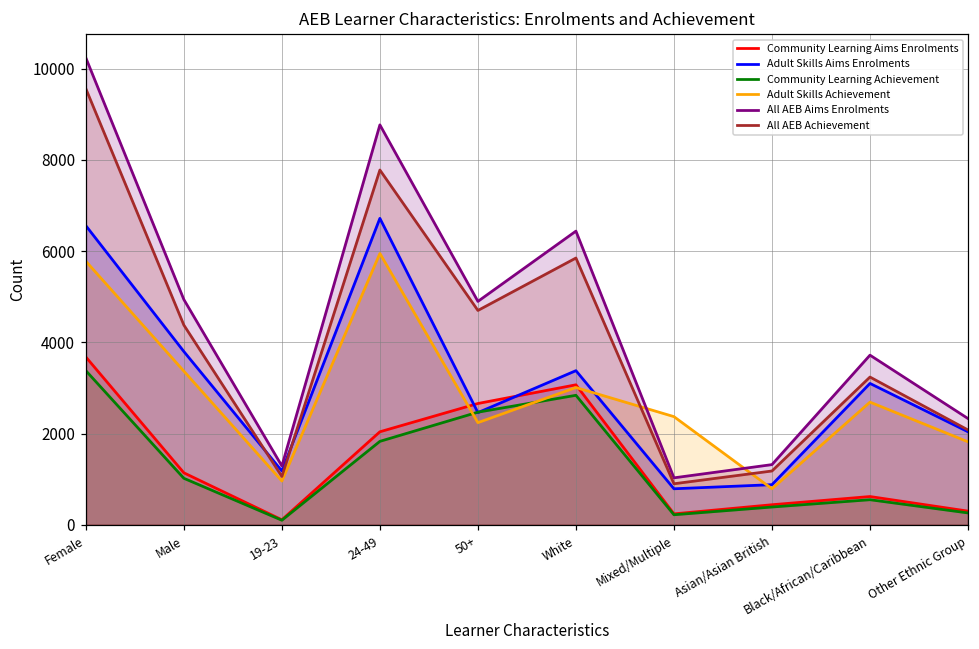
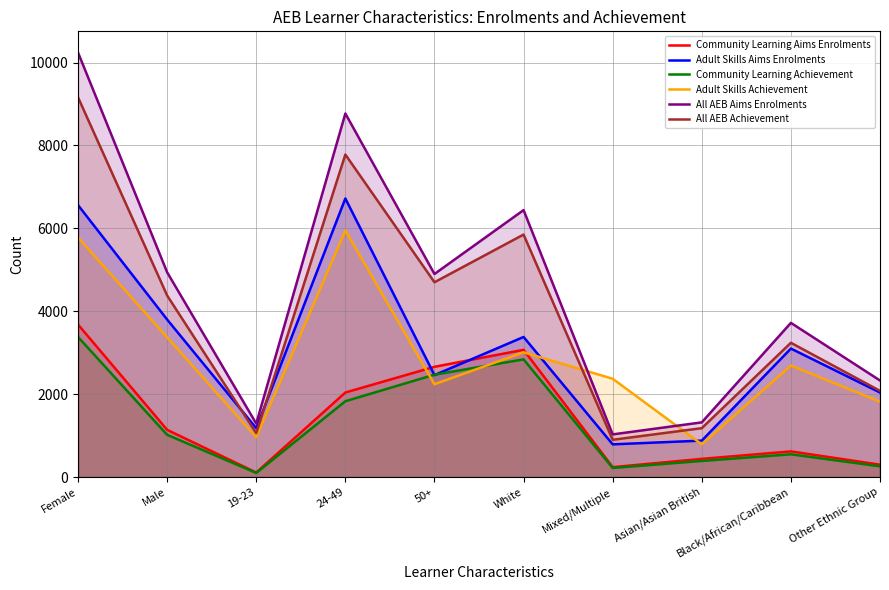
  {
    "Community Learning Aims Enrolments": {
      "Female": 3700,
      "Male": 1100,
      "24-49": 2000,
      "50+": 2700,
      "Black/African/Caribbean": 600
    },
    "Adult Skills Aims Enrolments": {
      "Female": 6600,
      "Male": 3800,
      "19-23": 1200,
      "24-49": 6700,
      "White": 3400,
      "Mixed/Multiple": 800,
      "Asian/Asian British": 900,
      "Black/African/Caribbean": 3100
    },
    "Community Learning Achievement": {
      "Female": 3400,
      "Male": 1000,
      "24-49": 1800,
      "White": 2800,
      "Black/African/Caribbean": 600
    },
    "Adult Skills Achievement": {
      "Female": 5800,
      "Male": 3400,
      "19-23": 1000,
      "24-49": 6000,
      "50+": 2200,
      "Mixed/Multiple": 2400,
      "Asian/Asian British": 800,
      "Black/African/Caribbean": 2700,
      "Other Ethnic Group": 1800
    },
    "All AEB Aims Enrolments": {
      "Female": 10200,
      "Male": 4900,
      "19-23": 1300,
      "24-49": 8800,
      "50+": 4900,
      "White": 6400,
      "Mixed/Multiple": 1000,
      "Asian/Asian British": 1300,
      "Black/African/Caribbean": 3700,
      "Other Ethnic Group": 2300
    },
    "All AEB Achievement": {
-     "Female": 9600,
+     "Female": 9200,
      "Male": 4400,
      "19-23": 1100,
      "24-49": 7800,
      "50+": 4700,
      "White": 5900,
      "Mixed/Multiple": 900,
      "Asian/Asian British": 1200,
      "Black/African/Caribbean": 3200
    }
  }
